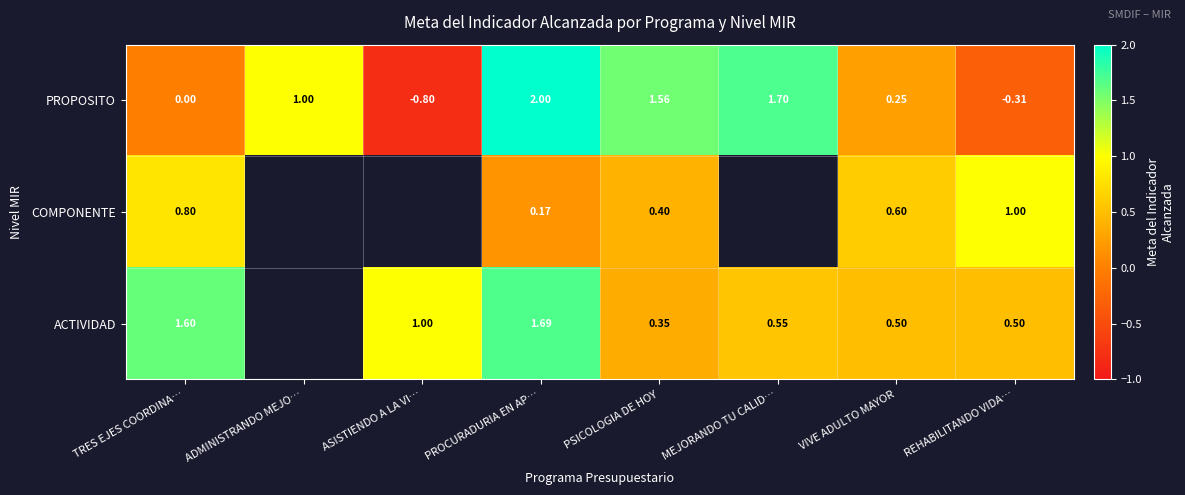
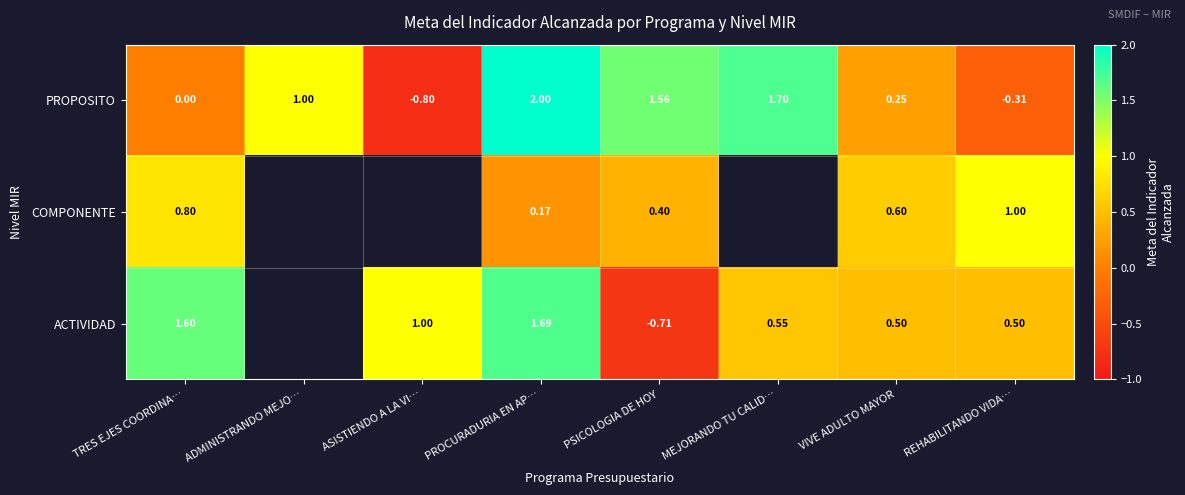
  {
    "PROPOSITO": {
      "TRES EJES COORDINA…": 0.00,
      "ADMINISTRANDO MEJO…": 1.00,
      "ASISTIENDO A LA VI…": -0.80,
      "PROCURADURIA EN AP…": 2.00,
      "PSICOLOGIA DE HOY": 1.56,
      "MEJORANDO TU CALID…": 1.70,
      "VIVE ADULTO MAYOR": 0.25,
      "REHABILITANDO VIDA…": -0.31
    },
    "COMPONENTE": {
      "TRES EJES COORDINA…": 0.80,
      "PROCURADURIA EN AP…": 0.17,
      "PSICOLOGIA DE HOY": 0.40,
      "VIVE ADULTO MAYOR": 0.60,
      "REHABILITANDO VIDA…": 1.00
    },
    "ACTIVIDAD": {
      "TRES EJES COORDINA…": 1.60,
      "ASISTIENDO A LA VI…": 1.00,
      "PROCURADURIA EN AP…": 1.69,
-     "PSICOLOGIA DE HOY": 0.35,
+     "PSICOLOGIA DE HOY": -0.71,
      "MEJORANDO TU CALID…": 0.55,
      "VIVE ADULTO MAYOR": 0.50,
      "REHABILITANDO VIDA…": 0.50
    }
  }
